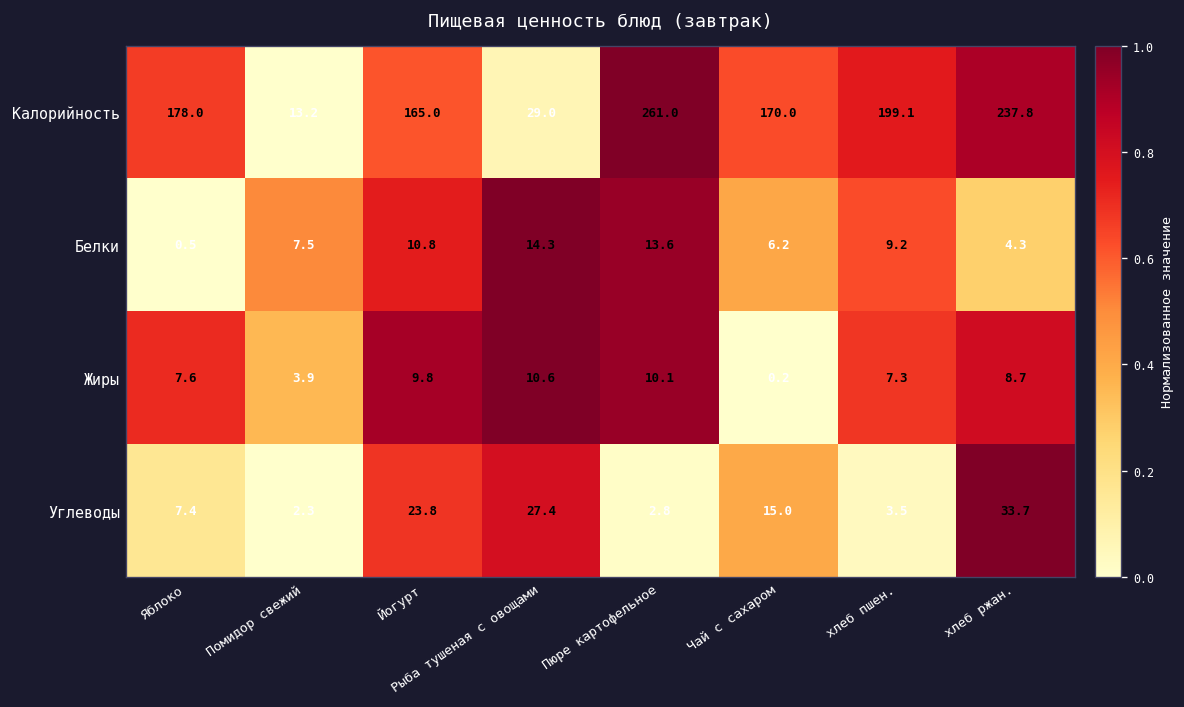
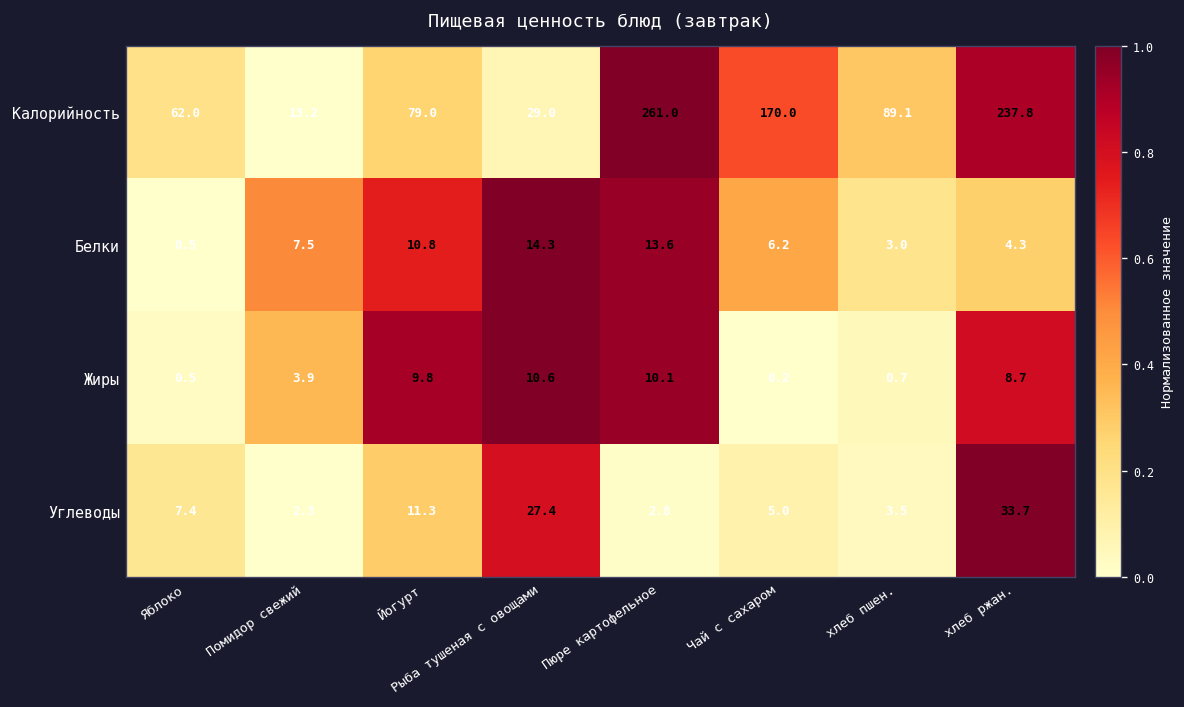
  {
    "Калорийность": {
-     "Яблоко": 178.0,
+     "Яблоко": 62.0,
      "Помидор свежий": 13.2,
-     "Йогурт": 165.0,
+     "Йогурт": 79.0,
      "Рыба тушеная с овощами": 29.0,
      "Пюре картофельное": 261.0,
      "Чай с сахаром": 170.0,
-     "хлеб пшен.": 199.1,
+     "хлеб пшен.": 89.1,
      "хлеб ржан.": 237.8
    },
    "Белки": {
      "Яблоко": 0.5,
      "Помидор свежий": 7.5,
      "Йогурт": 10.8,
      "Рыба тушеная с овощами": 14.3,
      "Пюре картофельное": 13.6,
      "Чай с сахаром": 6.2,
-     "хлеб пшен.": 9.2,
+     "хлеб пшен.": 3.0,
      "хлеб ржан.": 4.3
    },
    "Жиры": {
-     "Яблоко": 7.6,
+     "Яблоко": 0.5,
      "Помидор свежий": 3.9,
      "Йогурт": 9.8,
      "Рыба тушеная с овощами": 10.6,
      "Пюре картофельное": 10.1,
      "Чай с сахаром": 0.2,
-     "хлеб пшен.": 7.3,
+     "хлеб пшен.": 0.7,
      "хлеб ржан.": 8.7
    },
    "Углеводы": {
      "Яблоко": 7.4,
      "Помидор свежий": 2.3,
-     "Йогурт": 23.8,
+     "Йогурт": 11.3,
      "Рыба тушеная с овощами": 27.4,
      "Пюре картофельное": 2.8,
-     "Чай с сахаром": 15.0,
+     "Чай с сахаром": 5.0,
      "хлеб пшен.": 3.5,
      "хлеб ржан.": 33.7
    }
  }
